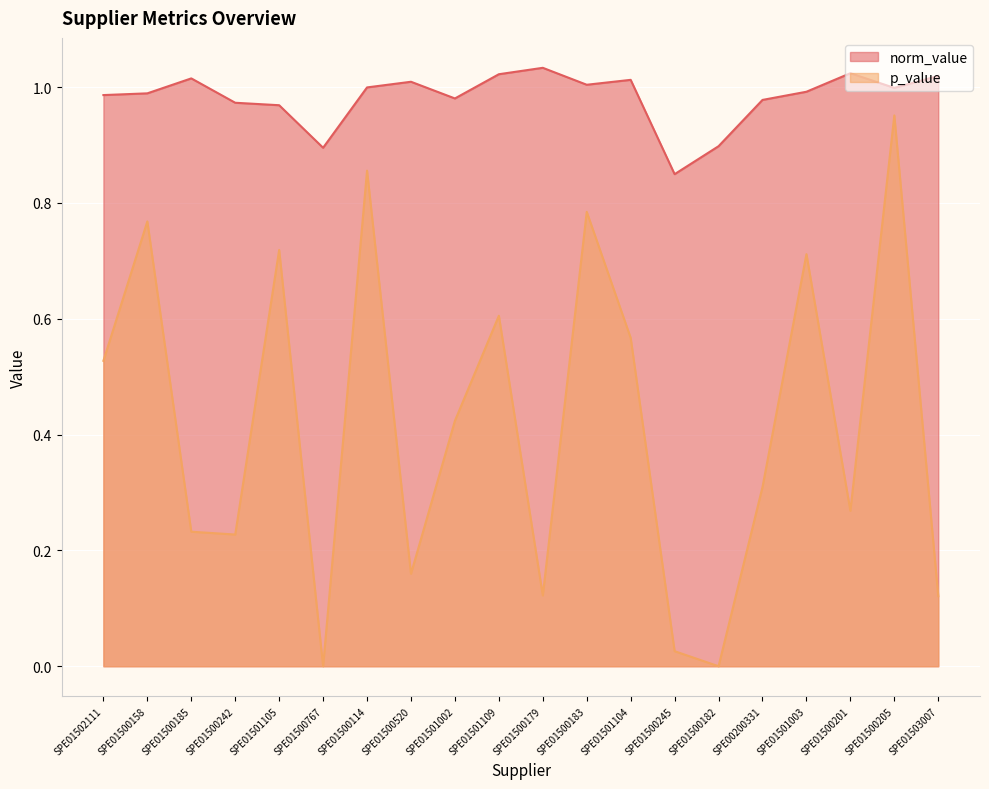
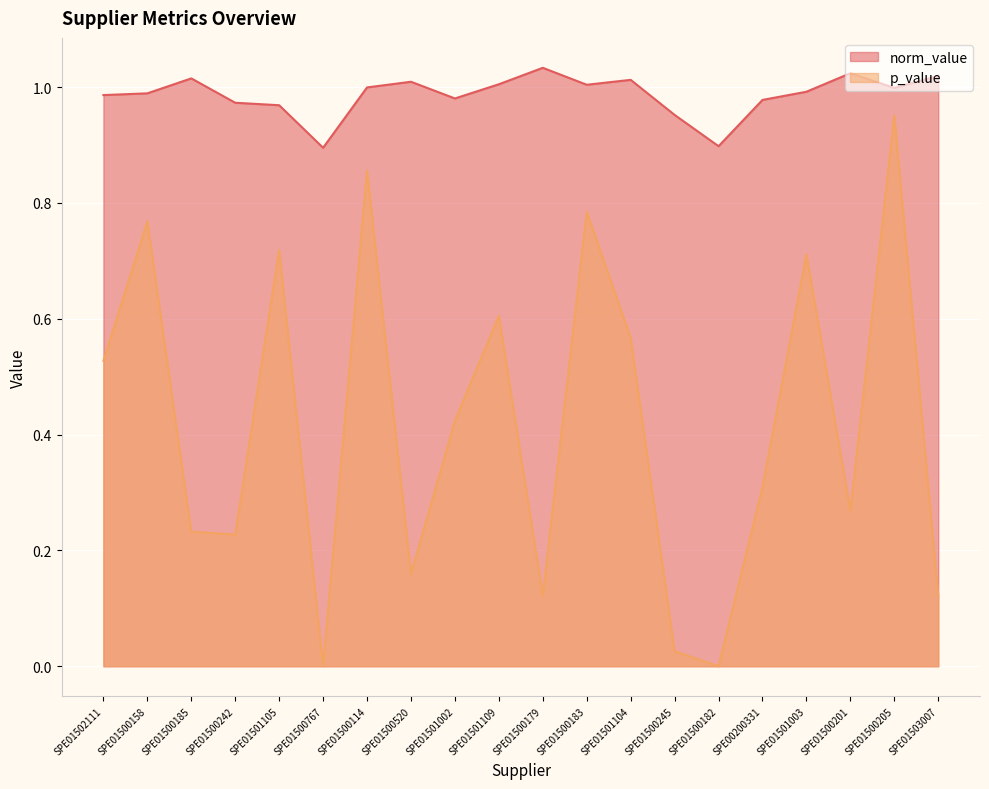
  {
    "norm_value": {
      "SPE01502111": 0.99,
      "SPE01500158": 0.99,
      "SPE01500185": 1.02,
      "SPE01500242": 0.97,
      "SPE01501105": 0.97,
      "SPE01500767": 0.90,
      "SPE01500114": 1.00,
      "SPE01500520": 1.01,
      "SPE01501002": 0.98,
-     "SPE01501109": 1.02,
+     "SPE01501109": 1.01,
      "SPE01500179": 1.03,
      "SPE01500183": 1.00,
      "SPE01501104": 1.01,
-     "SPE01500245": 0.85,
+     "SPE01500245": 0.95,
      "SPE01500182": 0.90,
      "SPE00200331": 0.98,
      "SPE01501003": 0.99
    },
    "p_value": {
      "SPE01502111": 0.53,
      "SPE01500158": 0.77,
      "SPE01500185": 0.23,
      "SPE01500242": 0.23,
      "SPE01501105": 0.72,
      "SPE01500767": 0.00,
      "SPE01500114": 0.86,
      "SPE01500520": 0.16,
      "SPE01501002": 0.42,
      "SPE01501109": 0.61,
      "SPE01500179": 0.12,
      "SPE01500183": 0.78,
      "SPE01501104": 0.57,
      "SPE01500245": 0.03,
      "SPE01500182": 0.00,
      "SPE00200331": 0.31,
      "SPE01501003": 0.71,
      "SPE01500201": 0.27,
      "SPE01500205": 0.95,
      "SPE01503007": 0.12
    }
  }
